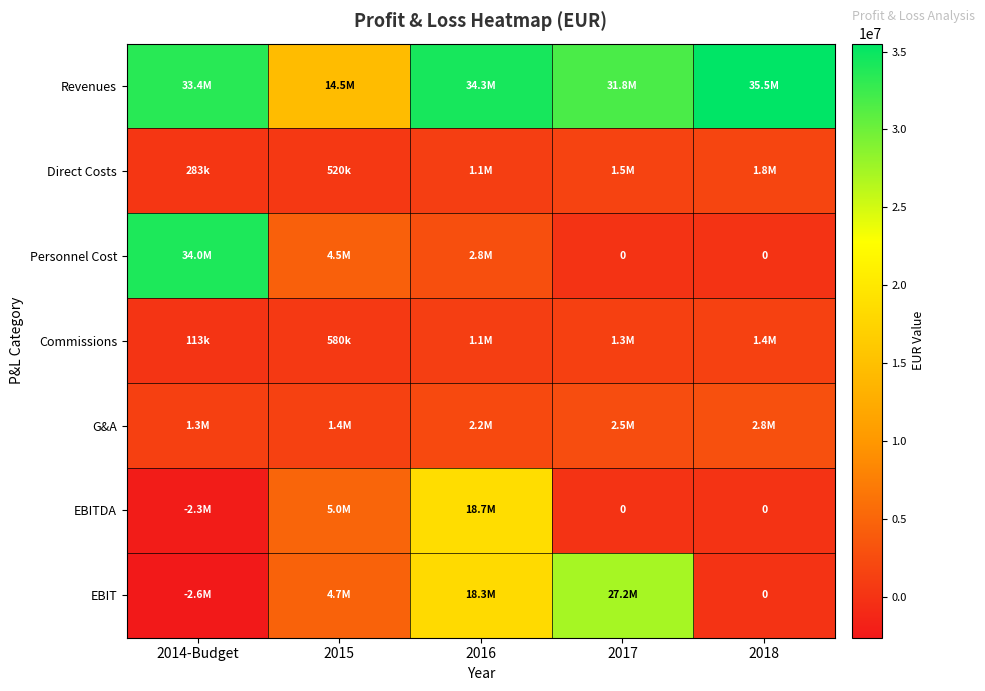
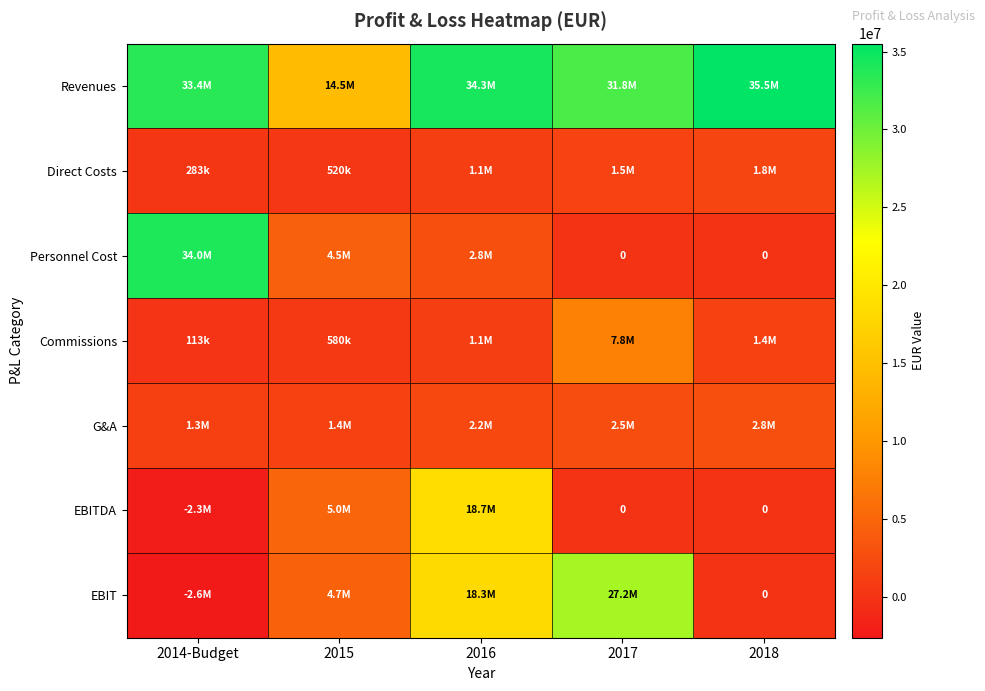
  {
    "Revenues": {
      "2014-Budget": "33.4M",
      "2015": "14.5M",
      "2016": "34.3M",
      "2017": "31.8M",
      "2018": "35.5M"
    },
    "Direct Costs": {
      "2014-Budget": "283k",
      "2015": "520k",
      "2016": "1.1M",
      "2017": "1.5M",
      "2018": "1.8M"
    },
    "Personnel Cost": {
      "2014-Budget": "34.0M",
      "2015": "4.5M",
      "2016": "2.8M",
      "2017": "0",
      "2018": "0"
    },
    "Commissions": {
      "2014-Budget": "113k",
      "2015": "580k",
      "2016": "1.1M",
-     "2017": "1.3M",
+     "2017": "7.8M",
      "2018": "1.4M"
    },
    "G&A": {
      "2014-Budget": "1.3M",
      "2015": "1.4M",
      "2016": "2.2M",
      "2017": "2.5M",
      "2018": "2.8M"
    },
    "EBITDA": {
      "2014-Budget": "-2.3M",
      "2015": "5.0M",
      "2016": "18.7M",
      "2017": "0",
      "2018": "0"
    },
    "EBIT": {
      "2014-Budget": "-2.6M",
      "2015": "4.7M",
      "2016": "18.3M",
      "2017": "27.2M",
      "2018": "0"
    }
  }
